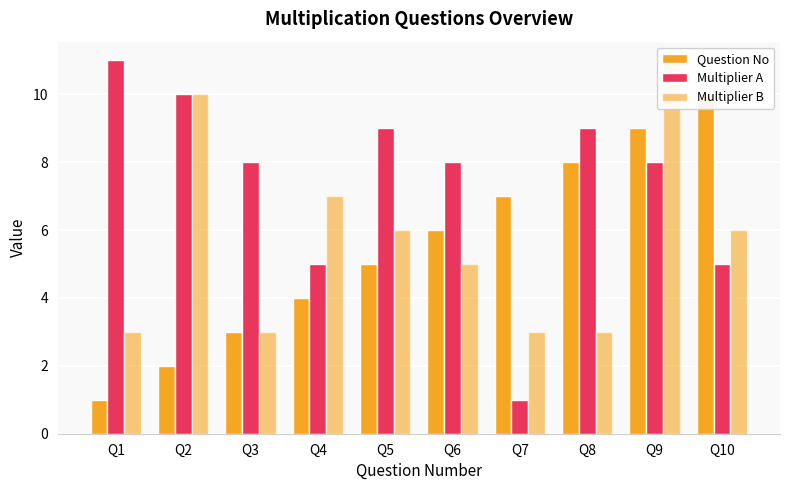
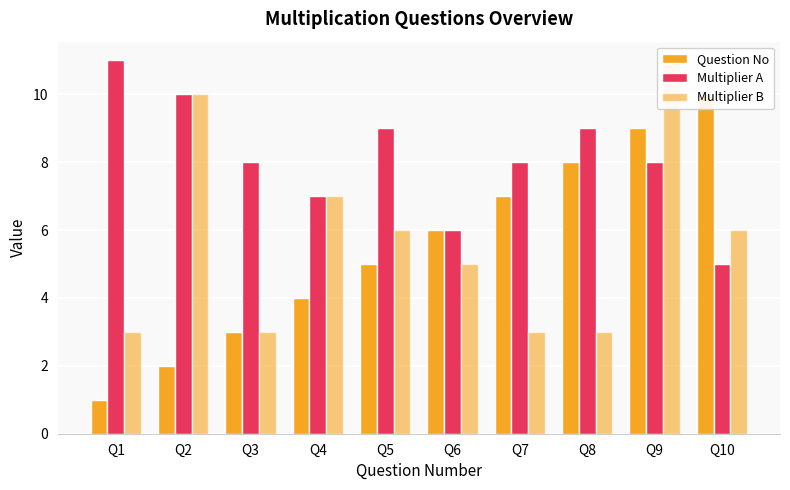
  {
    "Multiplier A": {
      "Q1": 11,
      "Q2": 10,
      "Q3": 8,
-     "Q4": 5,
+     "Q4": 7,
      "Q5": 9,
-     "Q6": 8,
-     "Q7": 1,
+     "Q6": 6,
+     "Q7": 8,
      "Q8": 9,
      "Q9": 8,
      "Q10": 5
    }
  }
